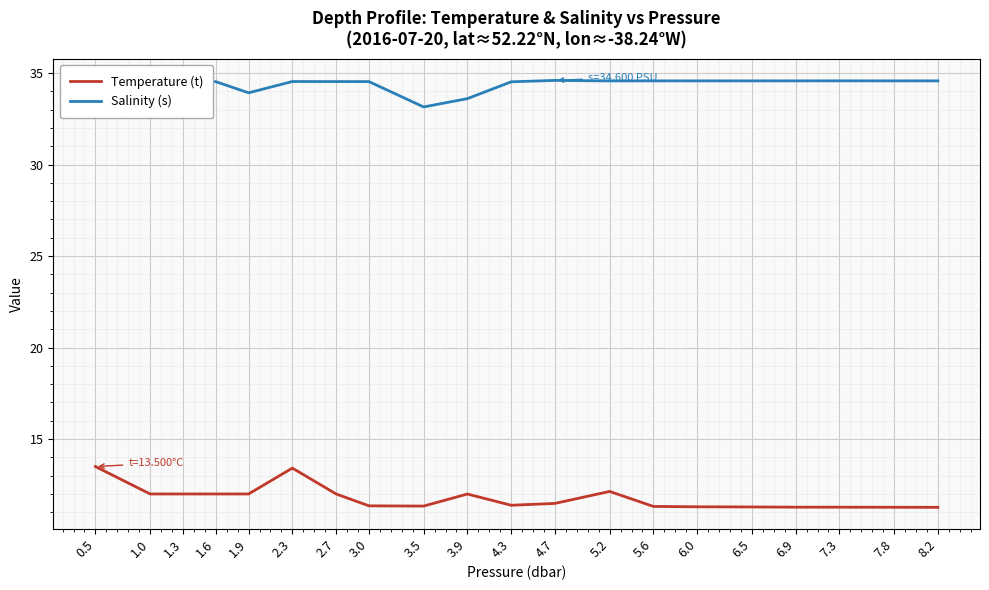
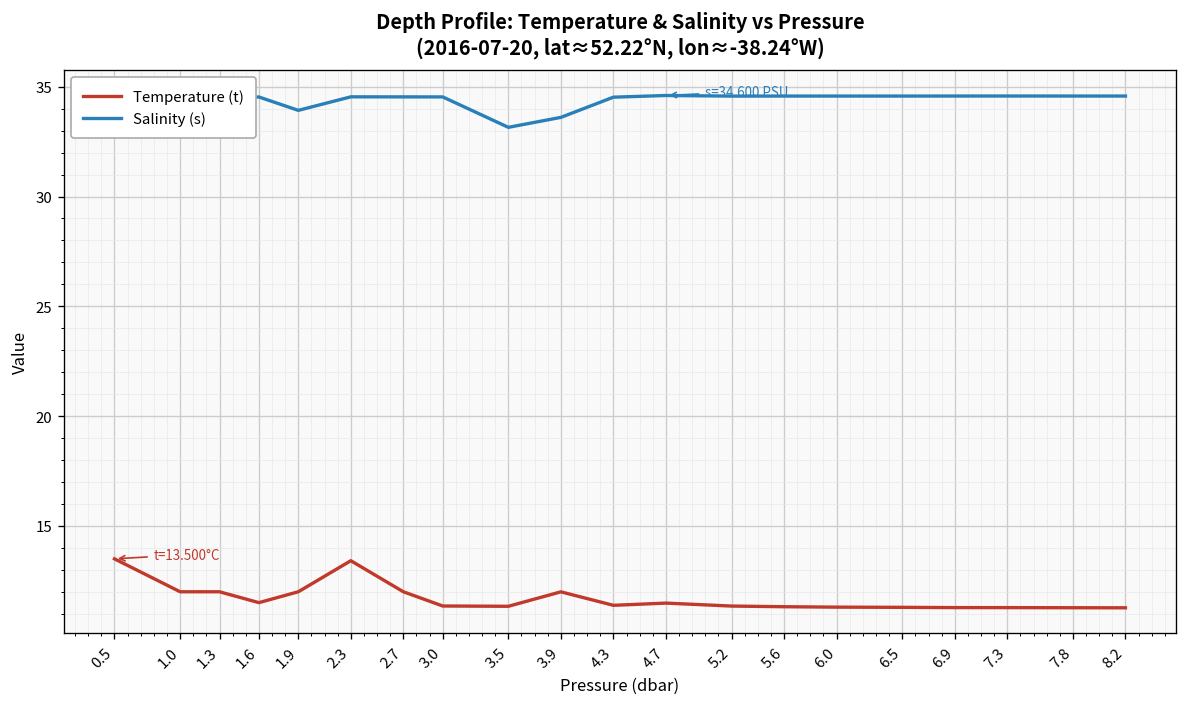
  {
    "Temperature (t)": {
      "1.0": 12.0,
      "1.3": 12.0,
-     "1.6": 12.0,
+     "1.6": 11.5,
      "1.9": 12.0,
      "2.3": 13.4,
      "2.7": 12.0,
      "3.0": 11.4,
      "3.5": 11.3,
      "3.9": 12.0,
      "4.3": 11.4,
      "4.7": 11.5,
-     "5.2": 12.1,
+     "5.2": 11.4,
      "5.6": 11.3,
      "6.0": 11.3,
      "6.5": 11.3,
      "6.9": 11.3,
      "7.3": 11.3,
      "7.8": 11.3,
      "8.2": 11.3
    },
    "Salinity (s)": {
      "1.6": 34.5,
      "1.9": 33.9,
      "2.3": 34.5,
      "2.7": 34.5,
      "3.0": 34.5,
      "3.5": 33.2,
      "3.9": 33.6,
      "4.3": 34.5,
      "4.7": 34.6,
      "6.0": 34.6,
      "6.5": 34.6,
      "6.9": 34.6,
      "7.3": 34.6,
      "7.8": 34.6,
      "8.2": 34.6
    }
  }
